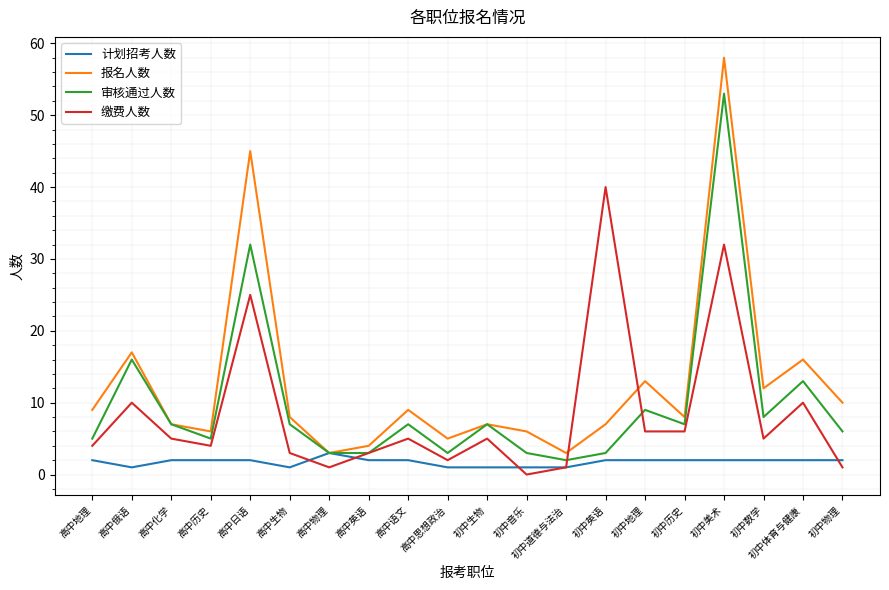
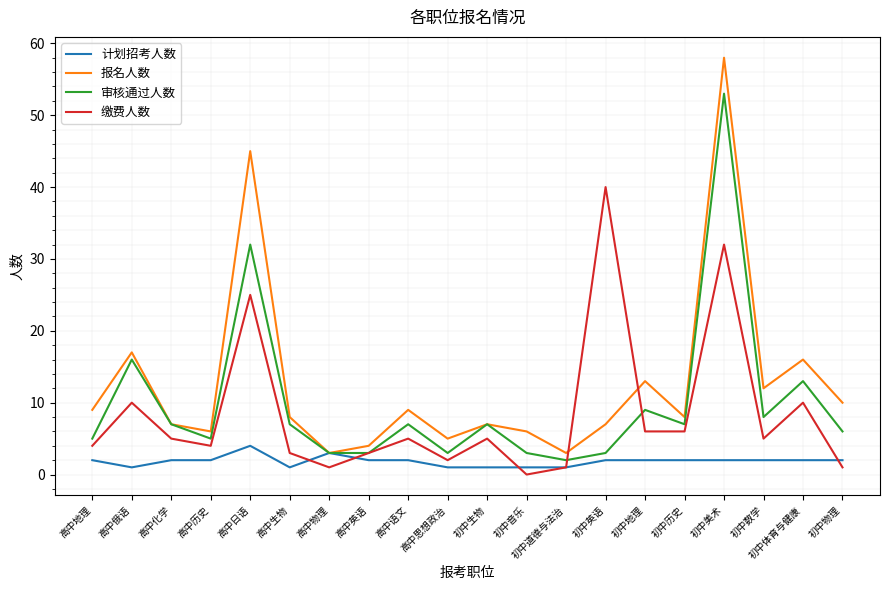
  {
    "计划招考人数": {
      "高中地理": 2,
      "高中俄语": 1,
      "高中化学": 2,
      "高中历史": 2,
-     "高中日语": 2,
+     "高中日语": 4,
      "高中生物": 1,
      "高中英语": 2,
      "高中语文": 2,
      "高中思想政治": 1,
      "初中生物": 1,
      "初中音乐": 1,
      "初中英语": 2,
      "初中地理": 2,
      "初中历史": 2,
      "初中美术": 2,
      "初中数学": 2,
      "初中体育与健康": 2,
      "初中物理": 2
    },
    "报名人数": {
      "高中地理": 9,
      "高中俄语": 17,
      "高中历史": 6,
      "高中日语": 45,
      "高中生物": 8,
      "高中英语": 4,
      "高中语文": 9,
      "高中思想政治": 5,
      "初中音乐": 6,
      "初中道德与法治": 3,
      "初中英语": 7,
      "初中地理": 13,
      "初中历史": 8,
      "初中美术": 58,
      "初中数学": 12,
      "初中体育与健康": 16,
      "初中物理": 10
    },
    "审核通过人数": {
      "高中地理": 5,
      "高中俄语": 16,
      "高中历史": 5,
      "高中日语": 32,
      "高中生物": 7,
      "高中语文": 7,
      "高中思想政治": 3,
      "初中音乐": 3,
      "初中道德与法治": 2,
      "初中英语": 3,
      "初中地理": 9,
      "初中历史": 7,
      "初中美术": 53,
      "初中数学": 8,
      "初中体育与健康": 13,
      "初中物理": 6
    },
    "缴费人数": {
      "高中地理": 4,
      "高中俄语": 10,
      "高中化学": 5,
      "高中历史": 4,
      "高中日语": 25,
      "高中生物": 3,
      "高中物理": 1,
      "高中语文": 5,
      "高中思想政治": 2,
      "初中生物": 5,
      "初中音乐": 0,
      "初中英语": 40,
      "初中地理": 6,
      "初中历史": 6,
      "初中美术": 32,
      "初中数学": 5,
      "初中体育与健康": 10,
      "初中物理": 1
    }
  }
